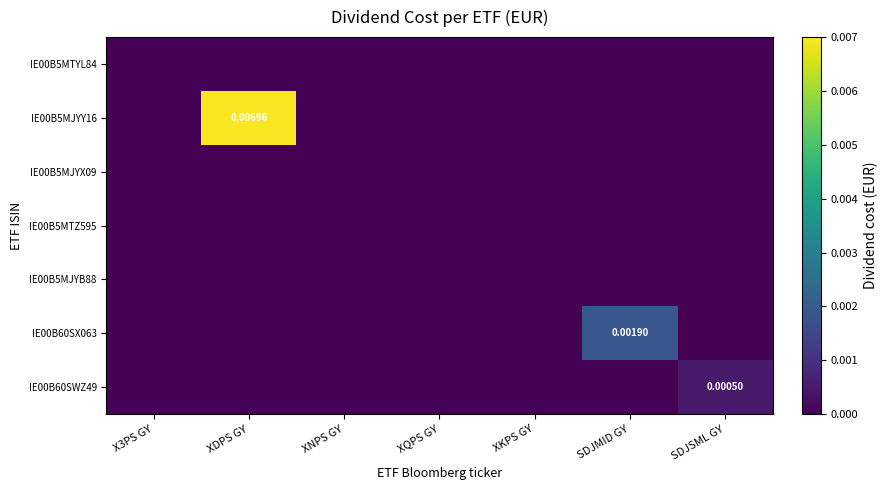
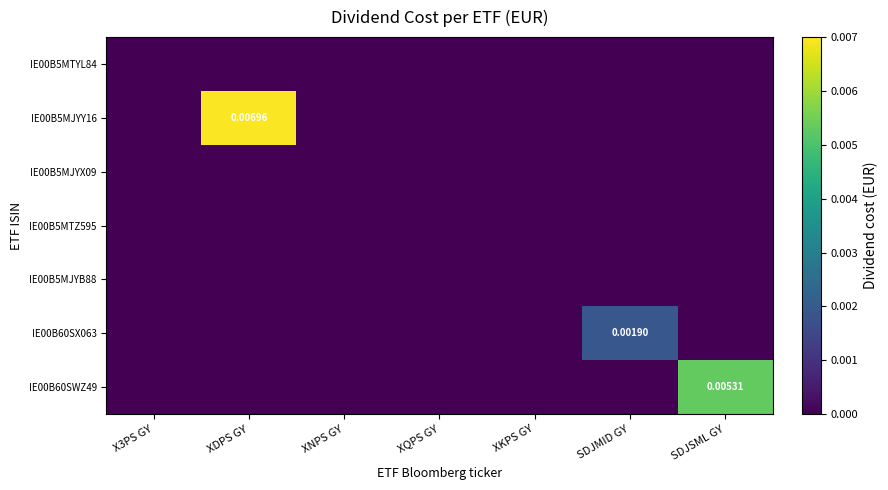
  {
    "IE00B5MJYY16": {
      "XDPS GY": 0.00696
    },
    "IE00B60SX063": {
      "SDJMID GY": 0.00190
    },
    "IE00B60SWZ49": {
-     "SDJSML GY": 0.00050
+     "SDJSML GY": 0.00531
    }
  }
